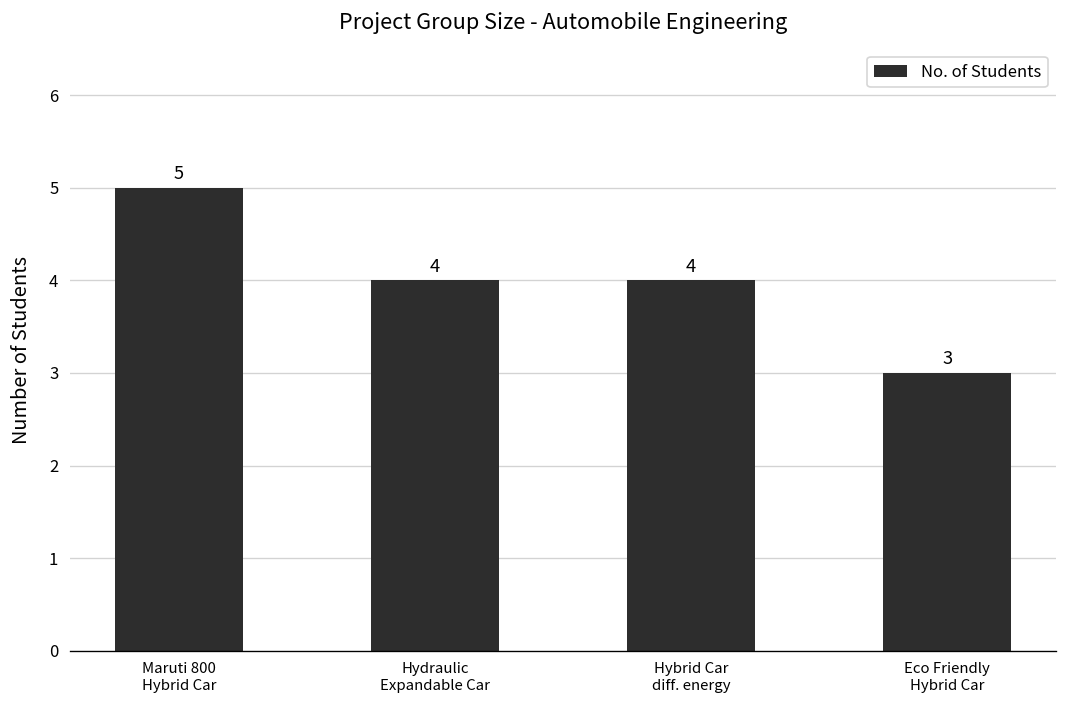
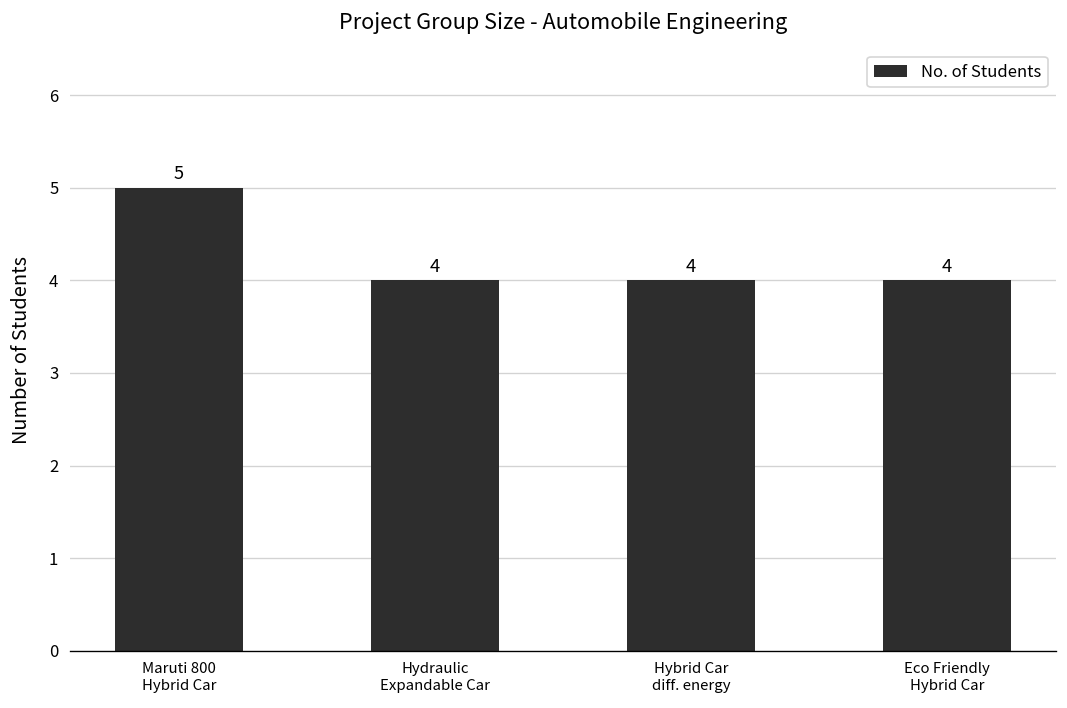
  {
    "Maruti 800 Hybrid Car": 5,
    "Hydraulic Expandable Car": 4,
    "Hybrid Car diff. energy": 4,
-   "Eco Friendly Hybrid Car": 3
+   "Eco Friendly Hybrid Car": 4
  }
